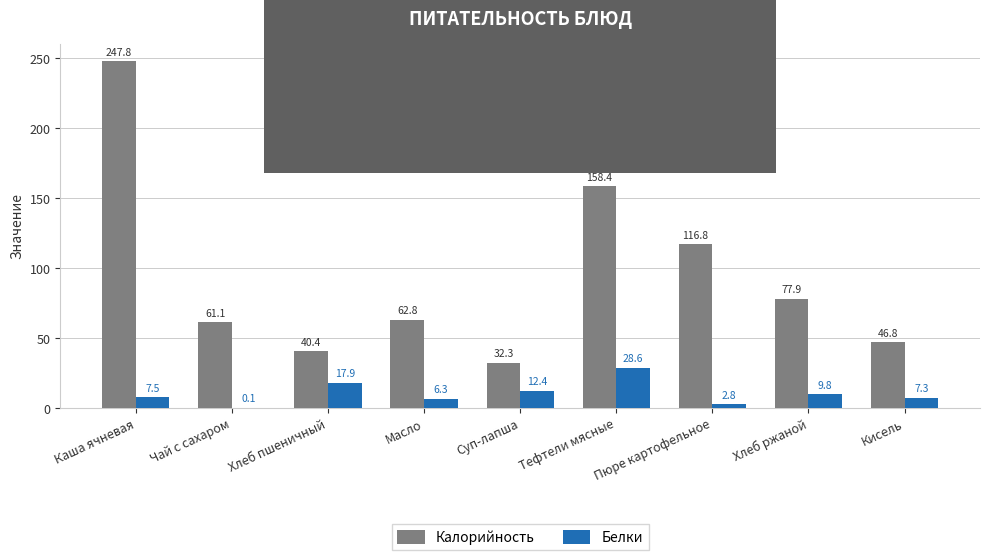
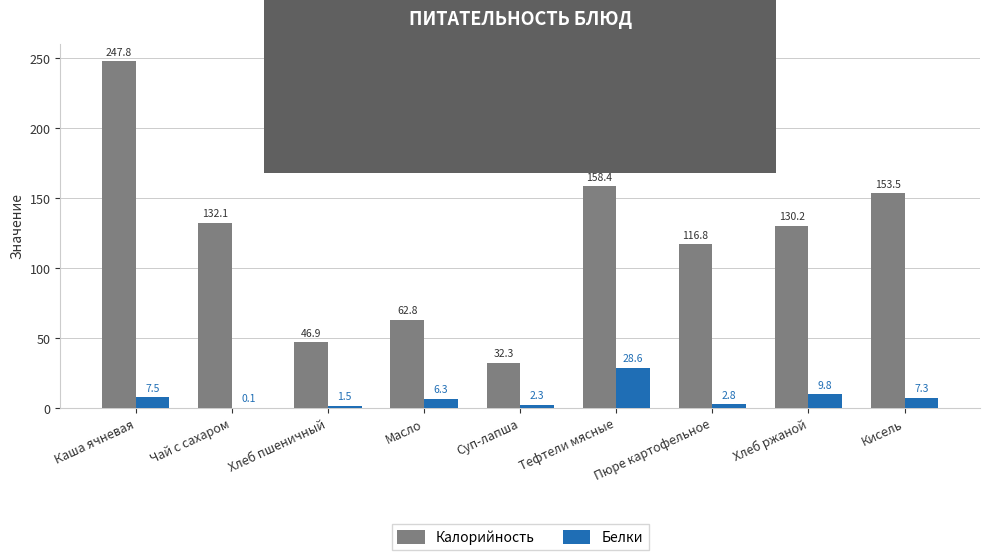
  {
    "Калорийность": {
      "Каша ячневая": 247.8,
-     "Чай с сахаром": 61.1,
-     "Хлеб пшеничный": 40.4,
+     "Чай с сахаром": 132.1,
+     "Хлеб пшеничный": 46.9,
      "Масло": 62.8,
      "Суп-лапша": 32.3,
      "Тефтели мясные": 158.4,
      "Пюре картофельное": 116.8,
-     "Хлеб ржаной": 77.9,
-     "Кисель": 46.8
+     "Хлеб ржаной": 130.2,
+     "Кисель": 153.5
    },
    "Белки": {
      "Каша ячневая": 7.5,
      "Чай с сахаром": 0.1,
-     "Хлеб пшеничный": 17.9,
+     "Хлеб пшеничный": 1.5,
      "Масло": 6.3,
-     "Суп-лапша": 12.4,
+     "Суп-лапша": 2.3,
      "Тефтели мясные": 28.6,
      "Пюре картофельное": 2.8,
      "Хлеб ржаной": 9.8,
      "Кисель": 7.3
    }
  }
